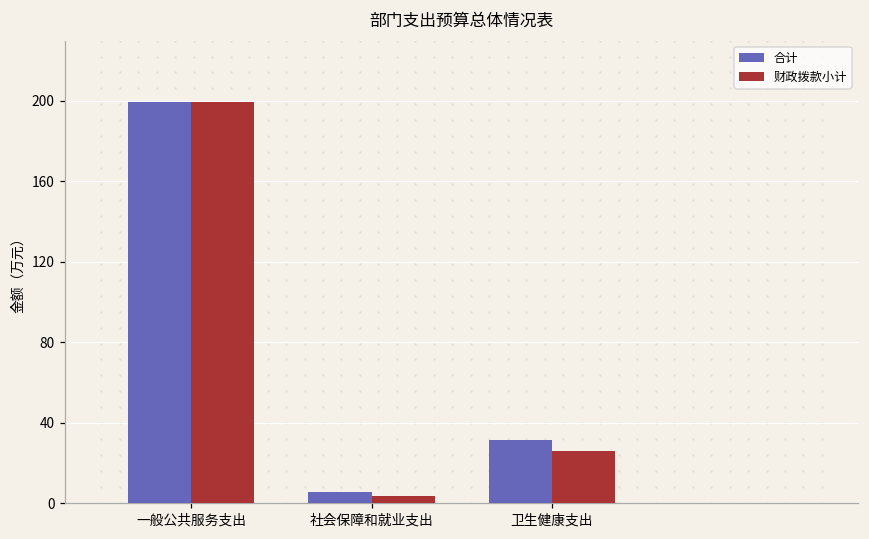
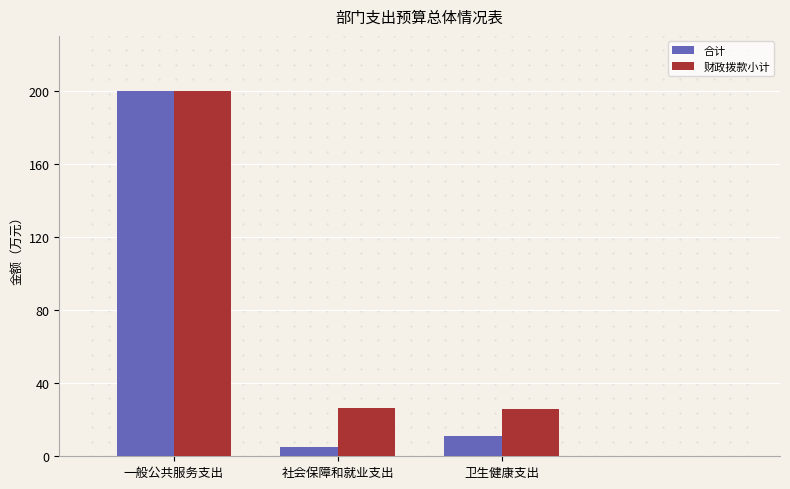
  {
    "合计": {
      "一般公共服务支出": 200,
      "社会保障和就业支出": 5,
-     "卫生健康支出": 31
+     "卫生健康支出": 11
    },
    "财政拨款小计": {
      "一般公共服务支出": 200,
-     "社会保障和就业支出": 4,
+     "社会保障和就业支出": 27,
      "卫生健康支出": 26
    }
  }
